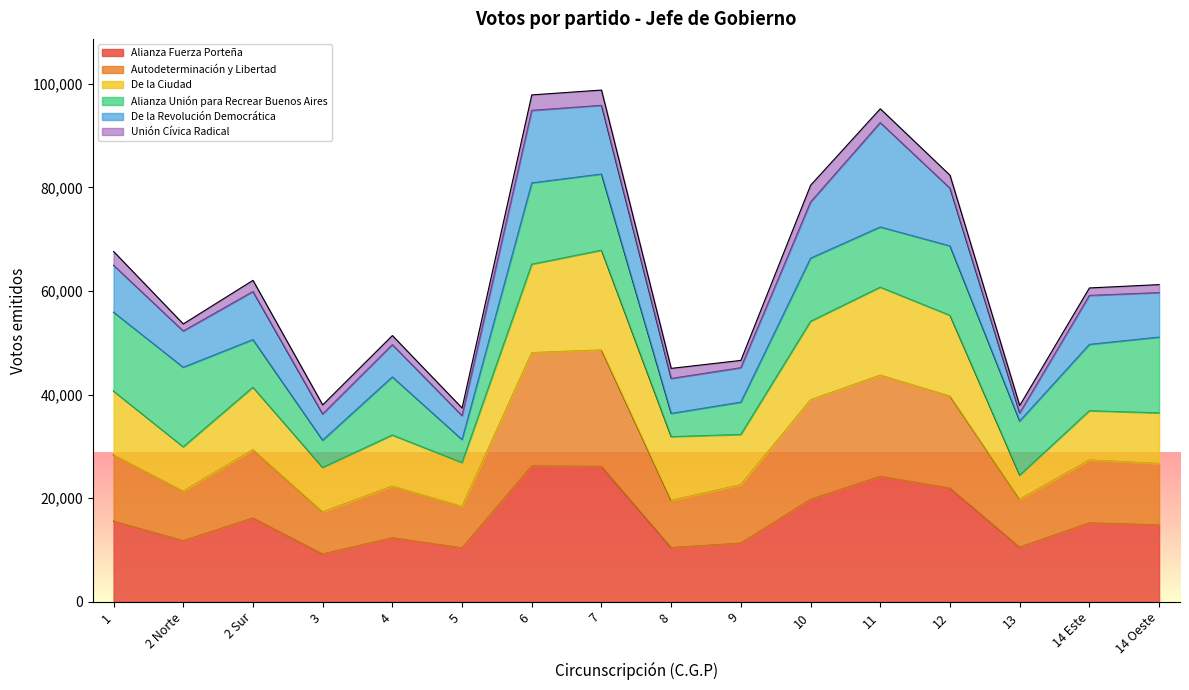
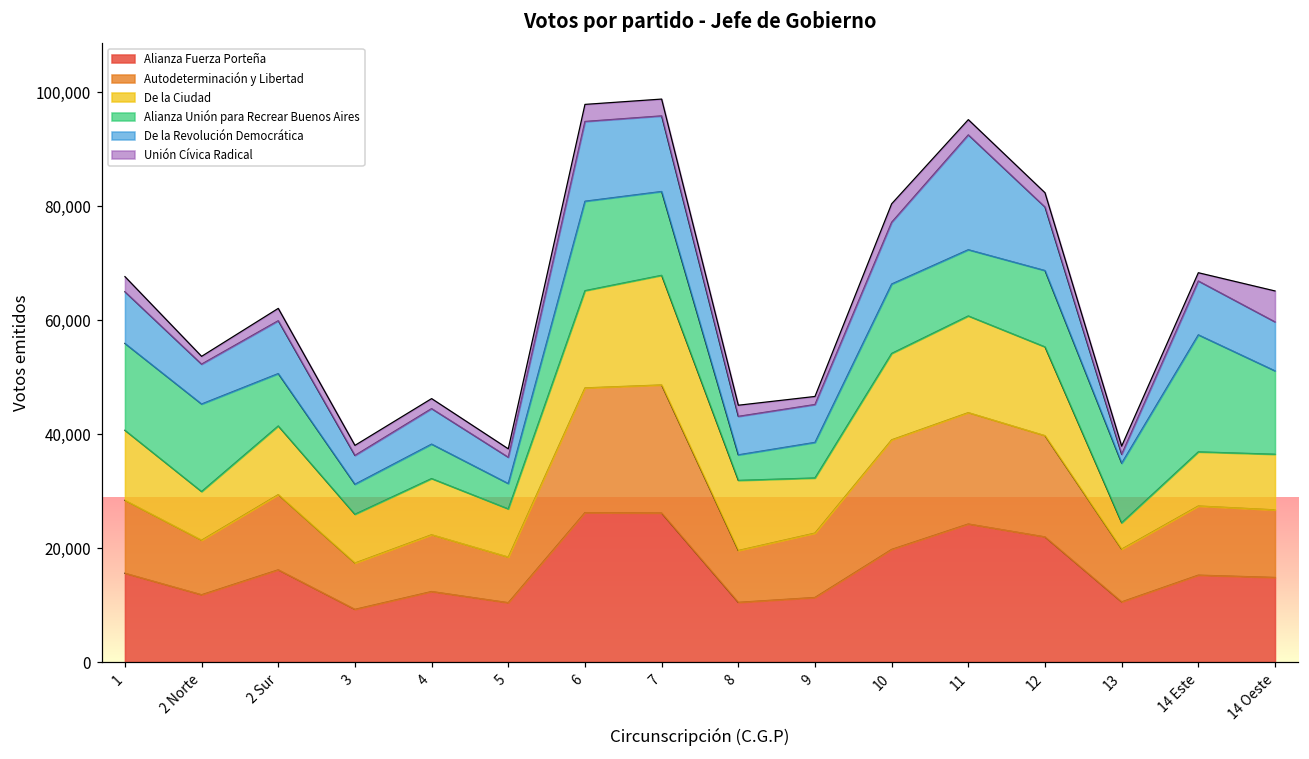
  {
    "De la Ciudad": {
      "1": "12,000",
      "2 Norte": "9,000",
      "2 Sur": "12,000",
      "3": "9,000",
      "4": "10,000",
      "5": "8,000",
      "6": "17,000",
      "7": "19,000",
      "8": "12,000",
      "9": "10,000",
      "10": "15,000",
      "11": "17,000",
      "12": "16,000",
      "13": "5,000",
      "14 Este": "9,000",
      "14 Oeste": "10,000"
    },
    "Alianza Unión para Recrear Buenos Aires": {
      "1": "15,000",
      "2 Norte": "15,000",
      "2 Sur": "9,000",
      "3": "5,000",
-     "4": "11,000",
+     "4": "6,000",
      "5": "4,000",
      "6": "16,000",
      "7": "15,000",
      "8": "4,000",
      "9": "6,000",
      "10": "12,000",
      "11": "12,000",
      "12": "13,000",
      "13": "10,000",
-     "14 Este": "13,000",
+     "14 Este": "21,000",
      "14 Oeste": "15,000"
    },
    "De la Revolución Democrática": {
      "1": "9,000",
      "2 Norte": "7,000",
      "2 Sur": "9,000",
      "3": "5,000",
      "4": "6,000",
      "5": "5,000",
      "6": "14,000",
      "7": "13,000",
      "8": "7,000",
      "9": "7,000",
      "10": "11,000",
      "11": "20,000",
      "12": "11,000",
      "13": "2,000",
      "14 Este": "9,000",
      "14 Oeste": "9,000"
    },
    "Unión Cívica Radical": {
      "1": "3,000",
      "2 Norte": "1,000",
      "2 Sur": "2,000",
      "3": "2,000",
      "4": "2,000",
      "5": "1,000",
      "6": "3,000",
      "7": "3,000",
      "8": "2,000",
      "9": "1,000",
      "10": "3,000",
      "11": "3,000",
      "12": "3,000",
      "13": "1,000",
      "14 Este": "1,000",
-     "14 Oeste": "2,000"
+     "14 Oeste": "5,000"
    }
  }
